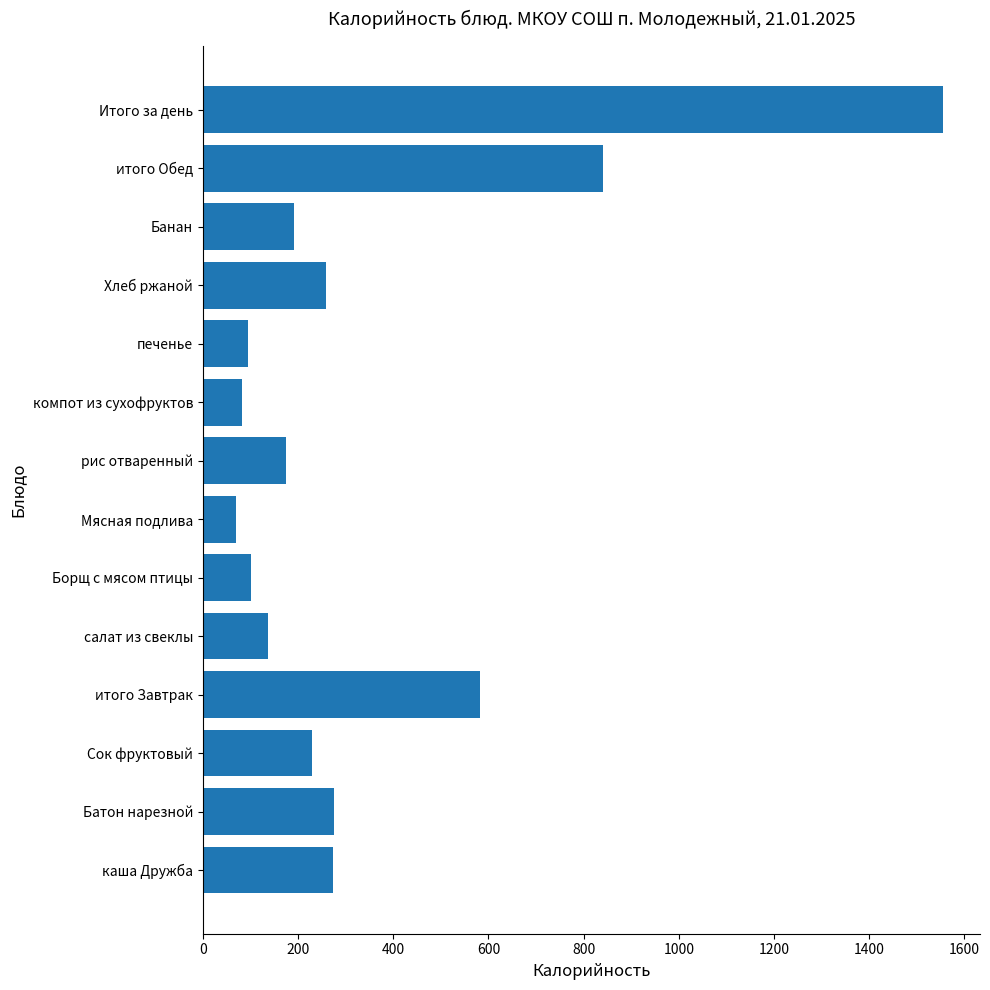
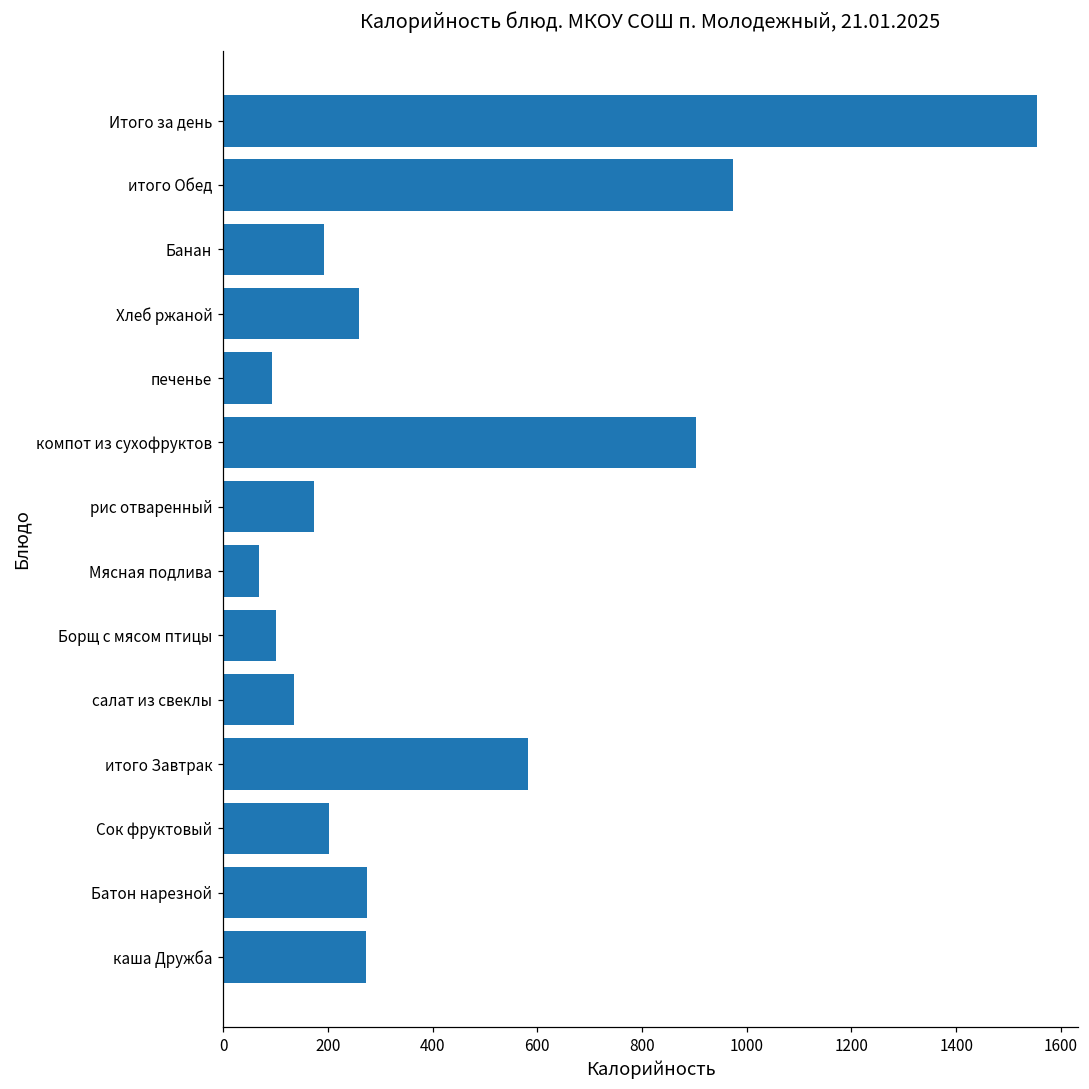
  {
    "Итого за день": 1560,
-   "итого Обед": 840,
+   "итого Обед": 970,
    "Банан": 190,
    "Хлеб ржаной": 260,
    "печенье": 90,
-   "компот из сухофруктов": 80,
+   "компот из сухофруктов": 900,
    "рис отваренный": 170,
    "Мясная подлива": 70,
    "Борщ с мясом птицы": 100,
    "салат из свеклы": 140,
    "итого Завтрак": 580,
-   "Сок фруктовый": 230,
+   "Сок фруктовый": 200,
    "Батон нарезной": 280,
    "каша Дружба": 270
  }
